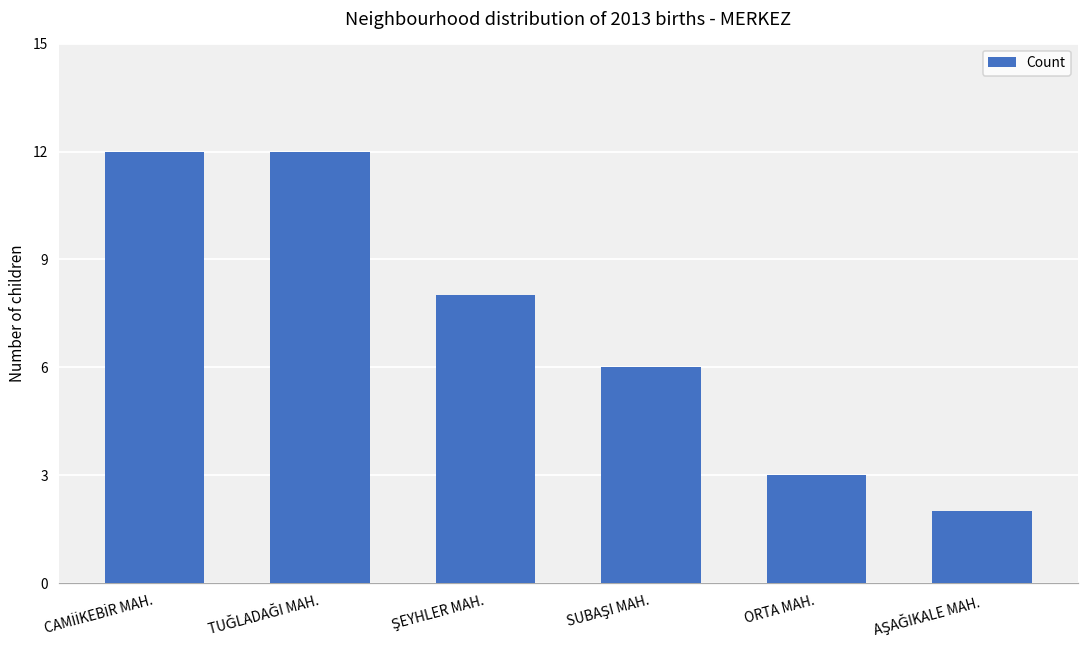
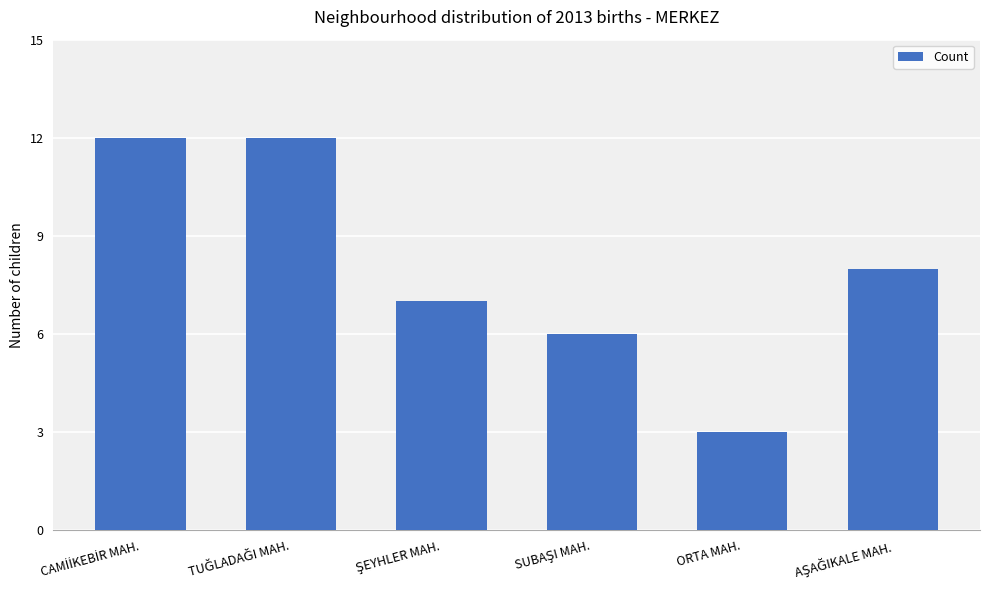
  {
    "CAMİİKEBİR MAH.": 12,
    "TUĞLADAĞI MAH.": 12,
-   "ŞEYHLER MAH.": 8,
+   "ŞEYHLER MAH.": 7,
    "SUBAŞI MAH.": 6,
    "ORTA MAH.": 3,
-   "AŞAĞIKALE MAH.": 2
+   "AŞAĞIKALE MAH.": 8
  }
